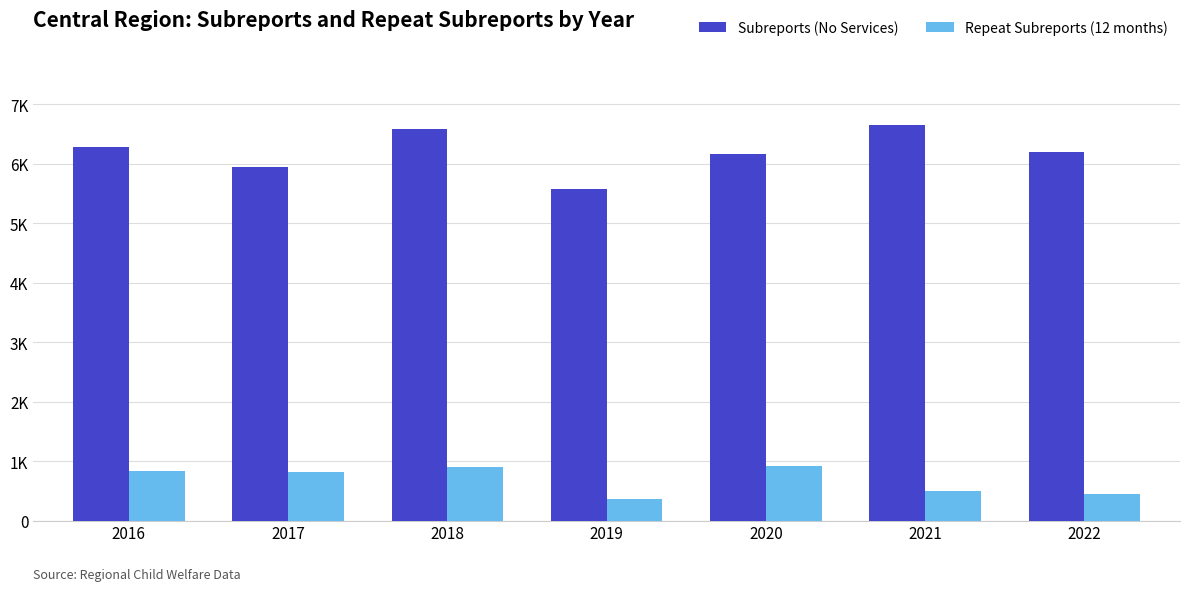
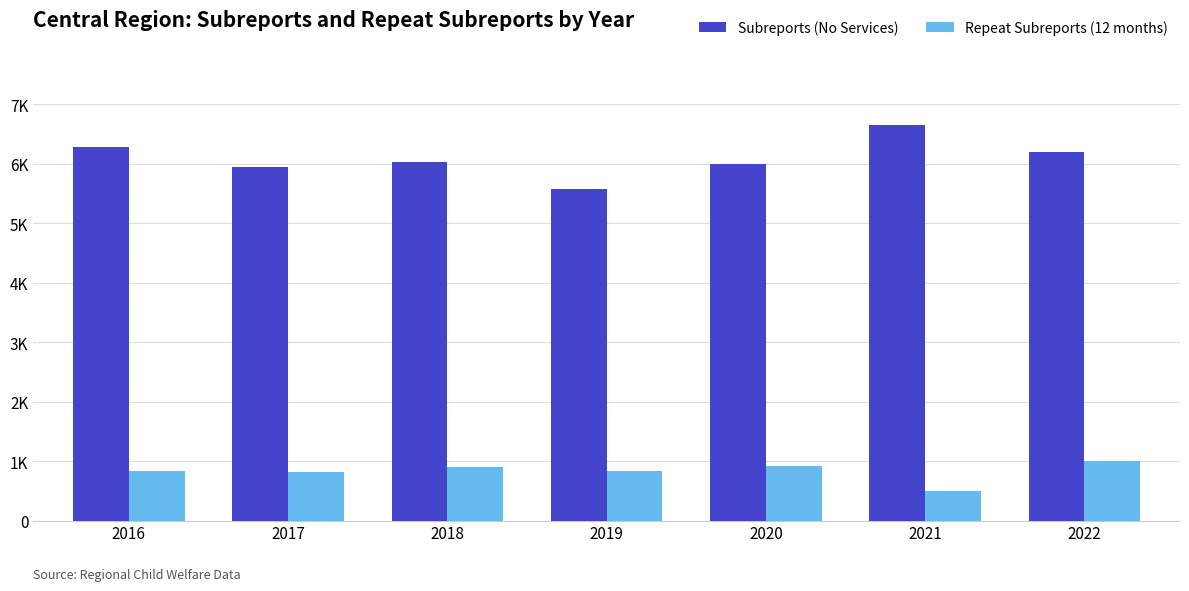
  {
    "Subreports (No Services)": {
      "2016": 6300,
      "2017": 6000,
-     "2018": 6600,
+     "2018": 6000,
      "2019": 5600,
-     "2020": 6200,
+     "2020": 6000,
      "2021": 6700,
      "2022": 6200
    },
    "Repeat Subreports (12 months)": {
      "2016": 800,
      "2017": 800,
      "2018": 900,
-     "2019": 400,
+     "2019": 800,
      "2020": 900,
      "2021": 500,
-     "2022": 500
+     "2022": 1000
    }
  }
